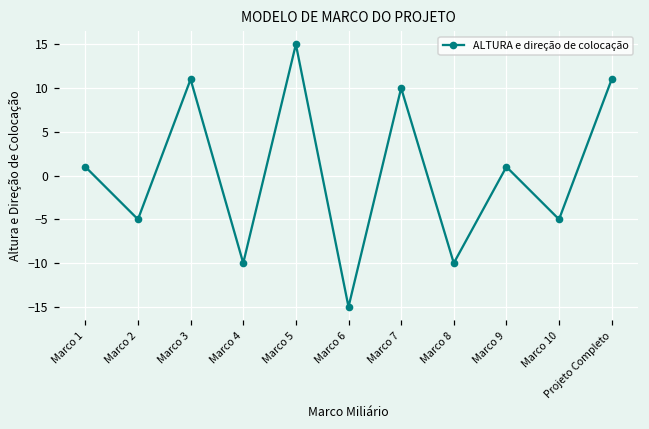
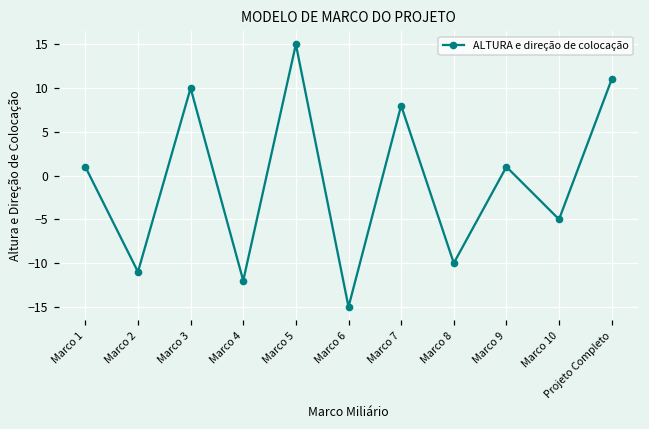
  {
    "Marco 1": 1,
-   "Marco 2": -5,
-   "Marco 3": 11,
-   "Marco 4": -10,
+   "Marco 2": -11,
+   "Marco 3": 10,
+   "Marco 4": -12,
    "Marco 5": 15,
    "Marco 6": -15,
-   "Marco 7": 10,
+   "Marco 7": 8,
    "Marco 8": -10,
    "Marco 9": 1,
    "Marco 10": -5,
    "Projeto Completo": 11
  }
